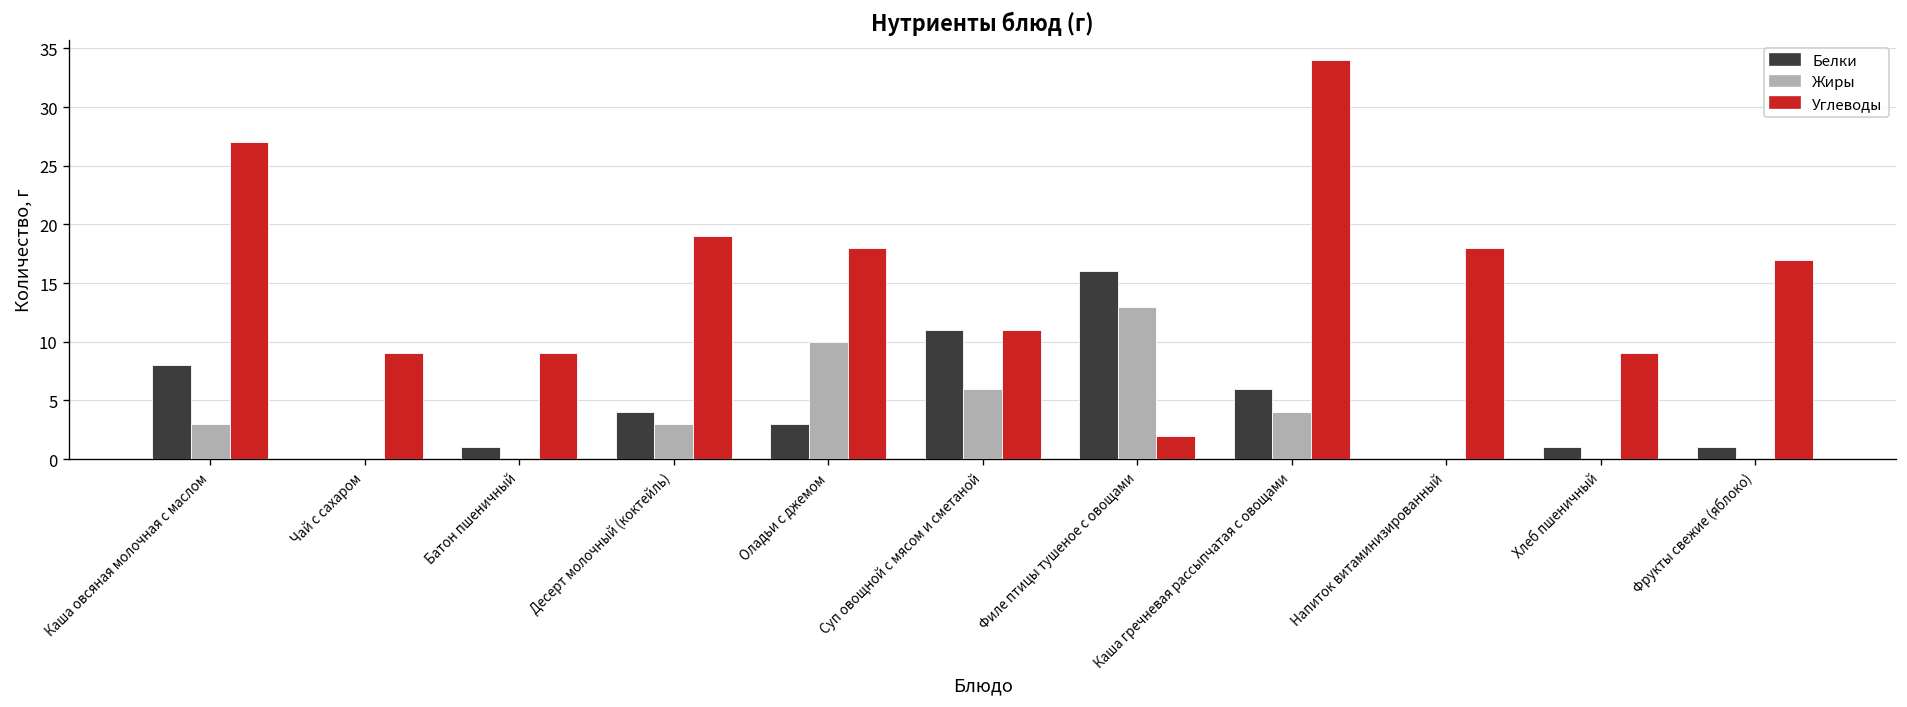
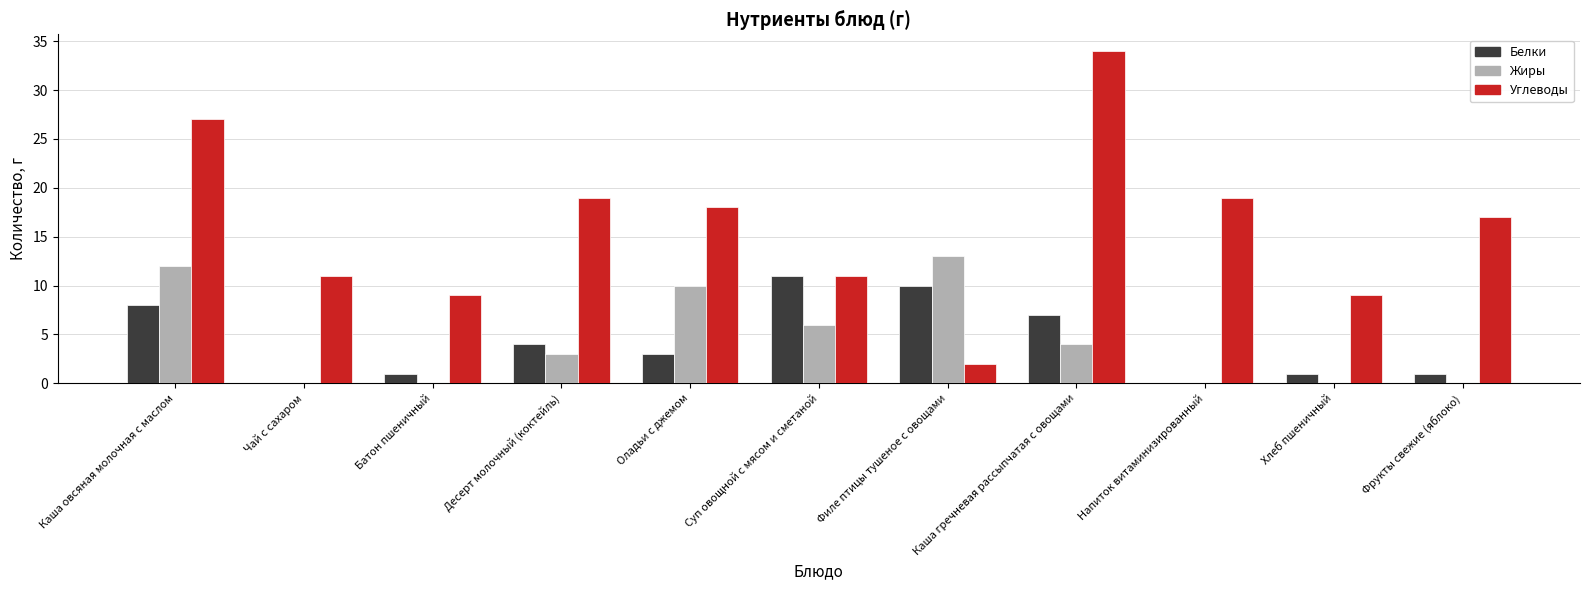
  {
    "Белки": {
      "Каша овсяная молочная с маслом": 8,
      "Чай с сахаром": 0,
      "Батон пшеничный": 1,
      "Десерт молочный (коктейль)": 4,
      "Оладьи с джемом": 3,
      "Суп овощной с мясом и сметаной": 11,
-     "Филе птицы тушеное с овощами": 16,
-     "Каша гречневая рассыпчатая с овощами": 6,
+     "Филе птицы тушеное с овощами": 10,
+     "Каша гречневая рассыпчатая с овощами": 7,
      "Напиток витаминизированный": 0,
      "Хлеб пшеничный": 1,
      "Фрукты свежие (яблоко)": 1
    },
    "Жиры": {
-     "Каша овсяная молочная с маслом": 3,
+     "Каша овсяная молочная с маслом": 12,
      "Чай с сахаром": 0,
      "Батон пшеничный": 0,
      "Десерт молочный (коктейль)": 3,
      "Оладьи с джемом": 10,
      "Суп овощной с мясом и сметаной": 6,
      "Филе птицы тушеное с овощами": 13,
      "Каша гречневая рассыпчатая с овощами": 4,
      "Напиток витаминизированный": 0,
      "Хлеб пшеничный": 0,
      "Фрукты свежие (яблоко)": 0
    },
    "Углеводы": {
      "Каша овсяная молочная с маслом": 27,
-     "Чай с сахаром": 9,
+     "Чай с сахаром": 11,
      "Батон пшеничный": 9,
      "Десерт молочный (коктейль)": 19,
      "Оладьи с джемом": 18,
      "Суп овощной с мясом и сметаной": 11,
      "Филе птицы тушеное с овощами": 2,
      "Каша гречневая рассыпчатая с овощами": 34,
-     "Напиток витаминизированный": 18,
+     "Напиток витаминизированный": 19,
      "Хлеб пшеничный": 9,
      "Фрукты свежие (яблоко)": 17
    }
  }
